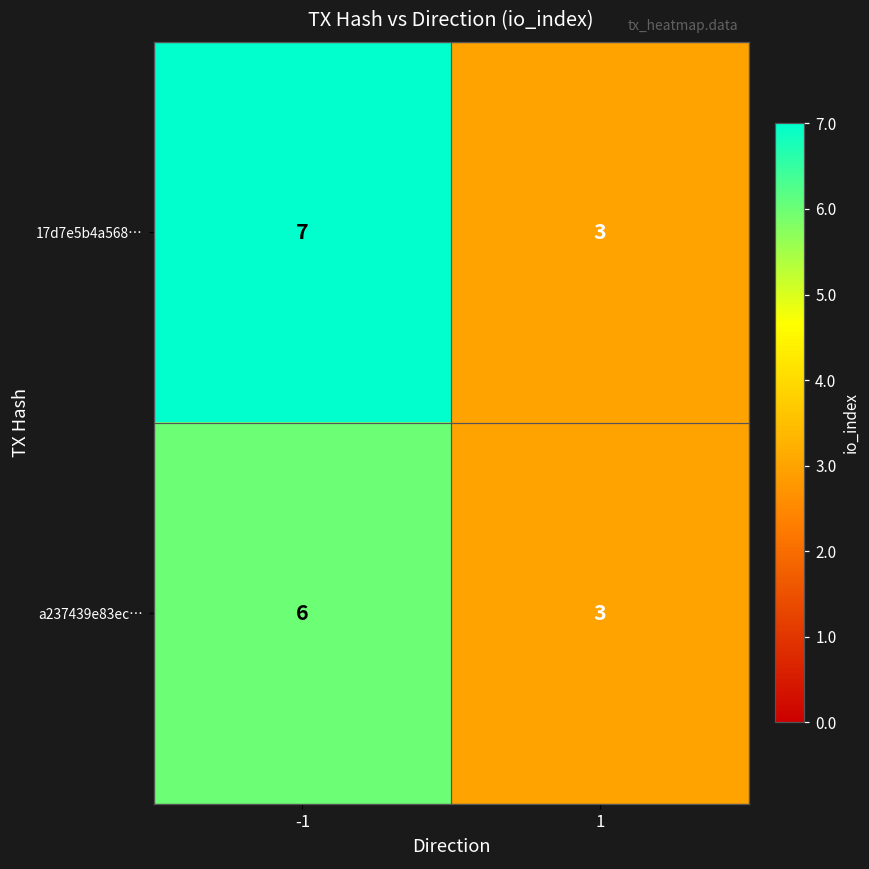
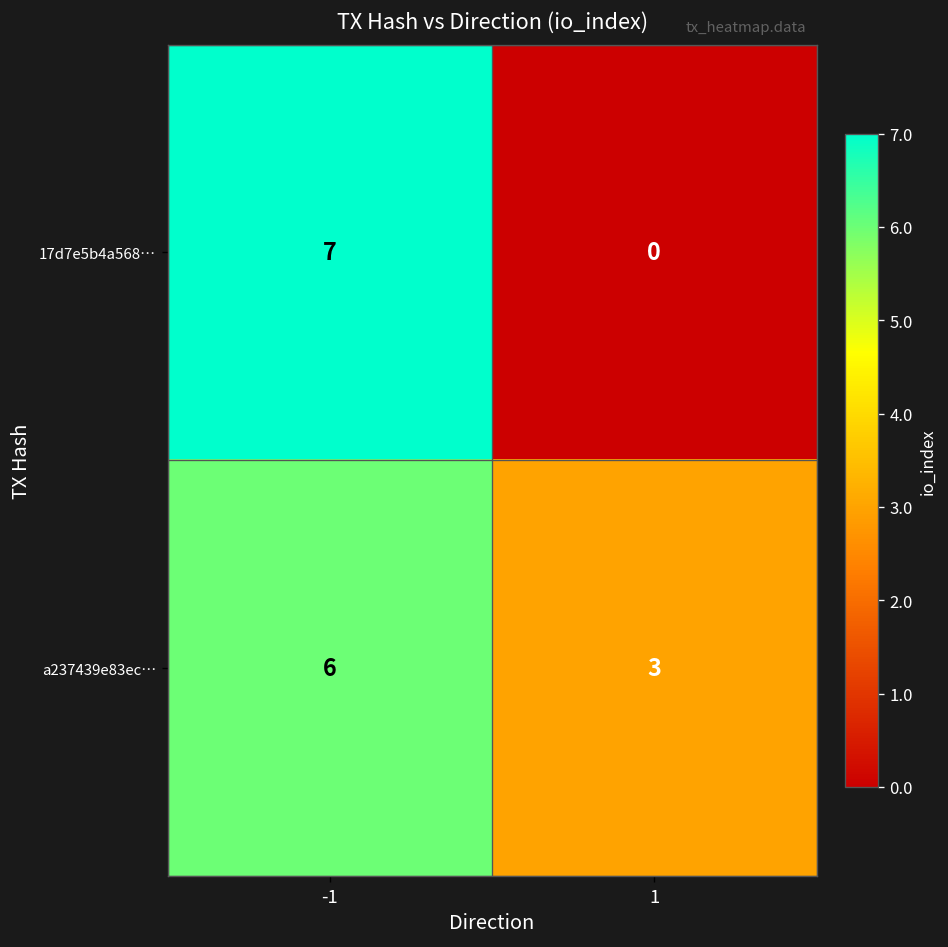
  {
    "17d7e5b4a568…": {
      "-1": 7,
-     "1": 3
+     "1": 0
    },
    "a237439e83ec…": {
      "-1": 6,
      "1": 3
    }
  }
